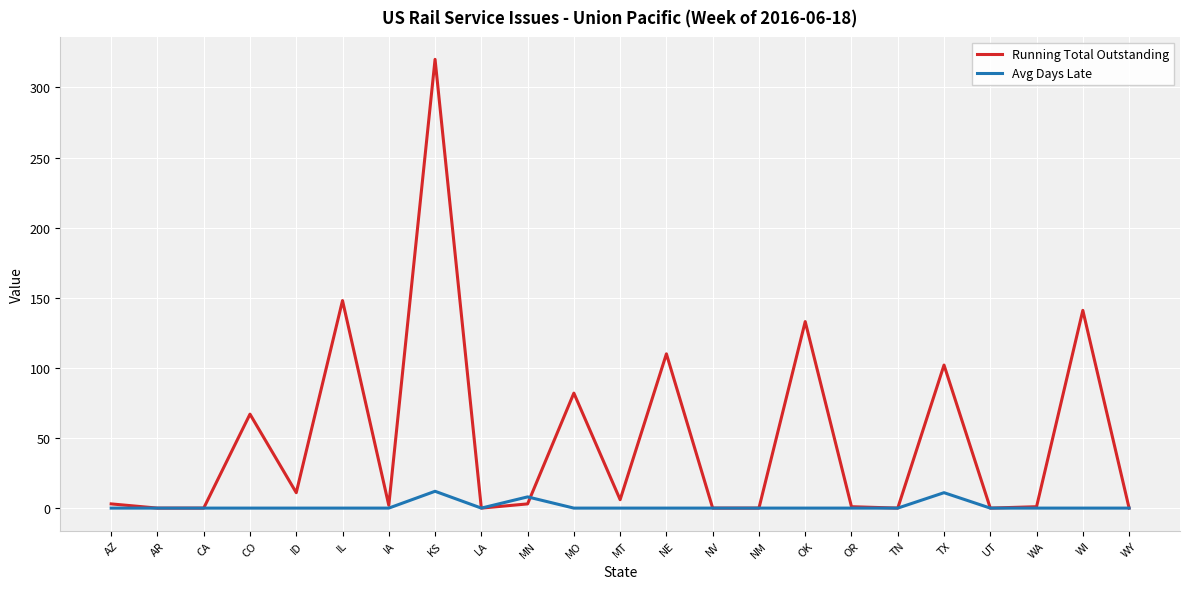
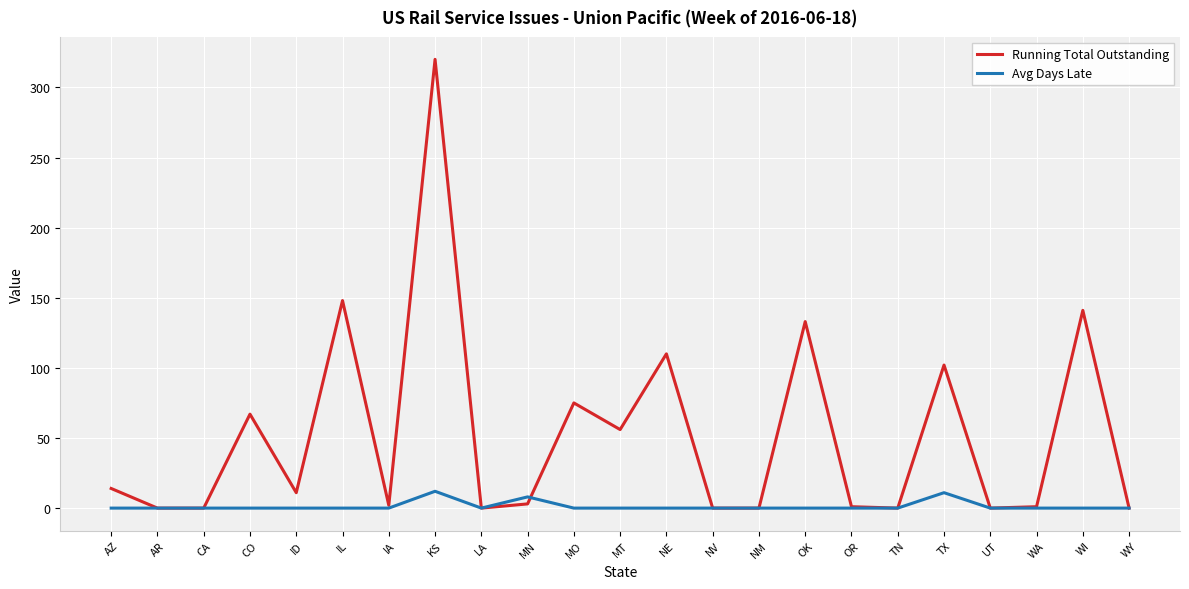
  {
    "Running Total Outstanding": {
-     "AZ": 3,
+     "AZ": 14,
      "CO": 67,
      "ID": 11,
      "IL": 148,
      "IA": 2,
      "KS": 320,
      "MN": 3,
-     "MO": 82,
-     "MT": 6,
+     "MO": 75,
+     "MT": 56,
      "NE": 110,
      "OK": 133,
      "TX": 102,
      "WI": 141
    },
    "Avg Days Late": {
      "AZ": 0,
      "CO": 0,
      "ID": 0,
      "IL": 0,
      "IA": 0,
      "KS": 12,
      "MN": 8,
      "MO": 0,
      "MT": 0,
      "NE": 0,
      "OK": 0,
      "TX": 11,
      "WI": 0
    }
  }
